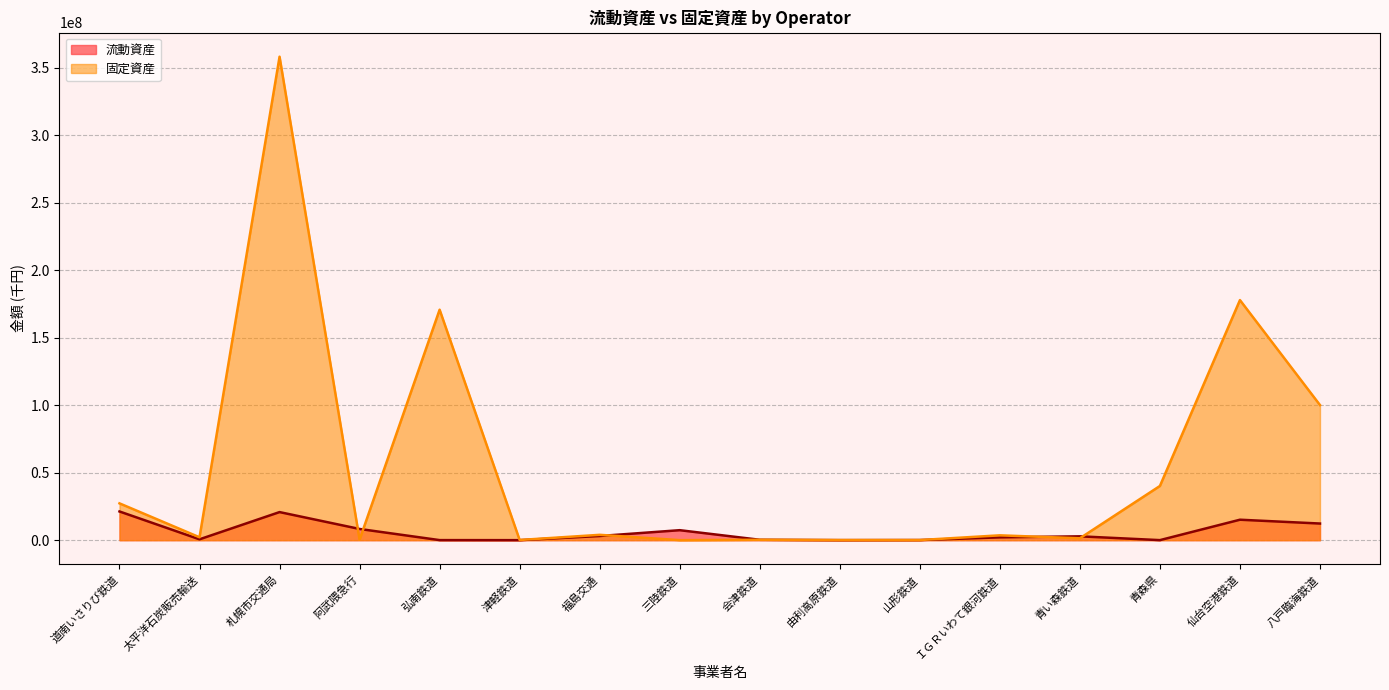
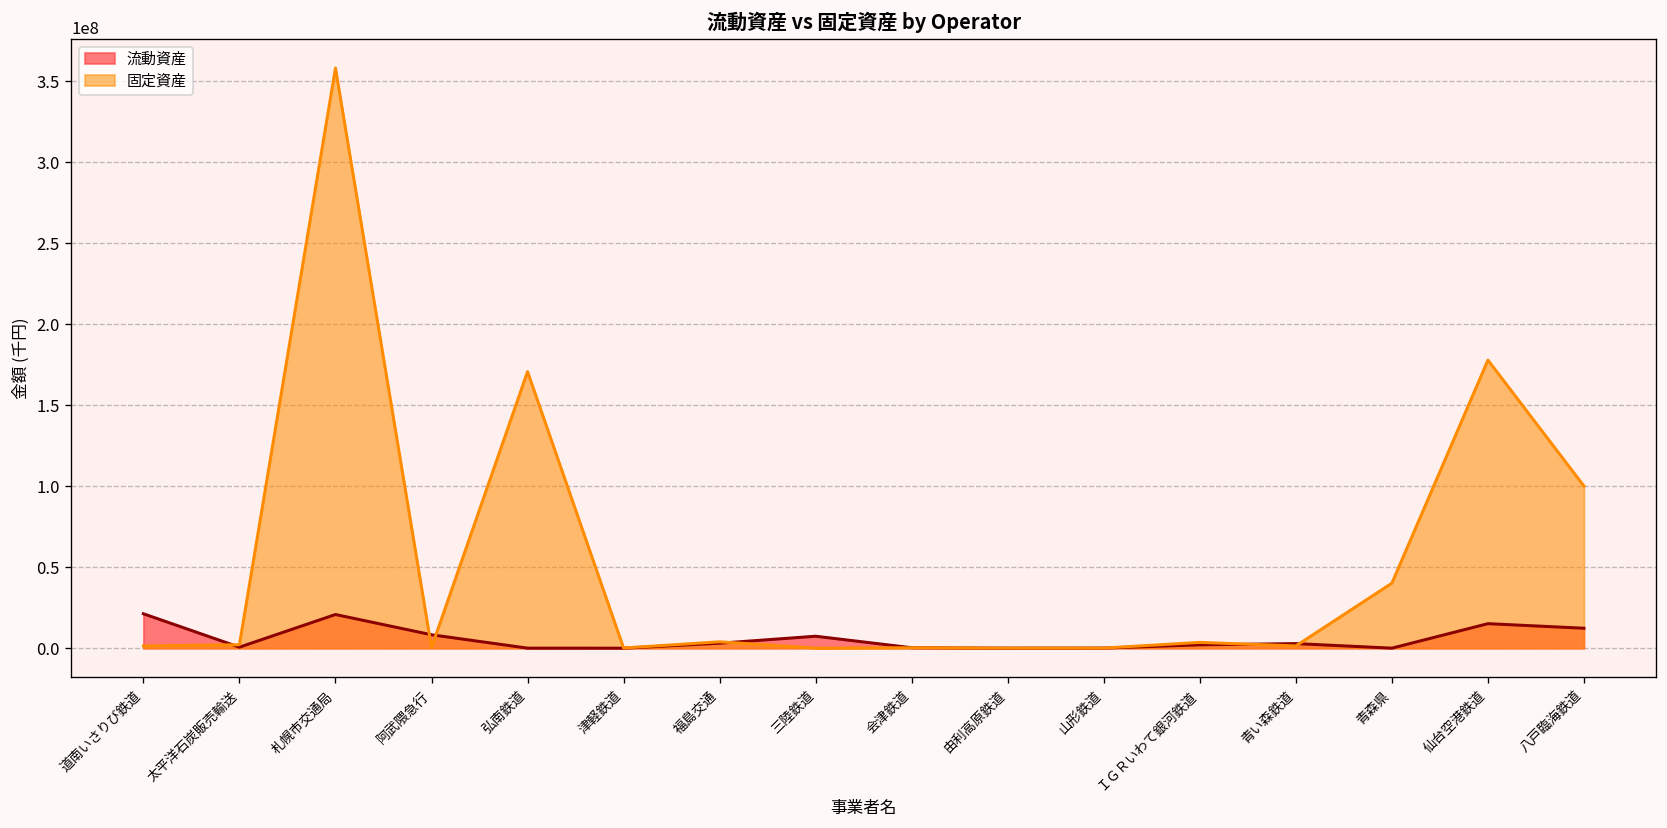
  {
    "流動資産": {
      "道南いさりび鉄道": 21000000,
      "札幌市交通局": 21000000,
      "阿武隈急行": 8000000,
      "弘南鉄道": 0,
      "三陸鉄道": 7000000,
      "青森県": 0,
      "仙台空港鉄道": 15000000,
      "八戸臨海鉄道": 12000000
    },
    "固定資産": {
-     "道南いさりび鉄道": 27000000,
+     "道南いさりび鉄道": 1000000,
      "札幌市交通局": 358000000,
      "阿武隈急行": 0,
      "弘南鉄道": 171000000,
      "三陸鉄道": 0,
      "青森県": 40000000,
      "仙台空港鉄道": 178000000,
      "八戸臨海鉄道": 100000000
    }
  }
